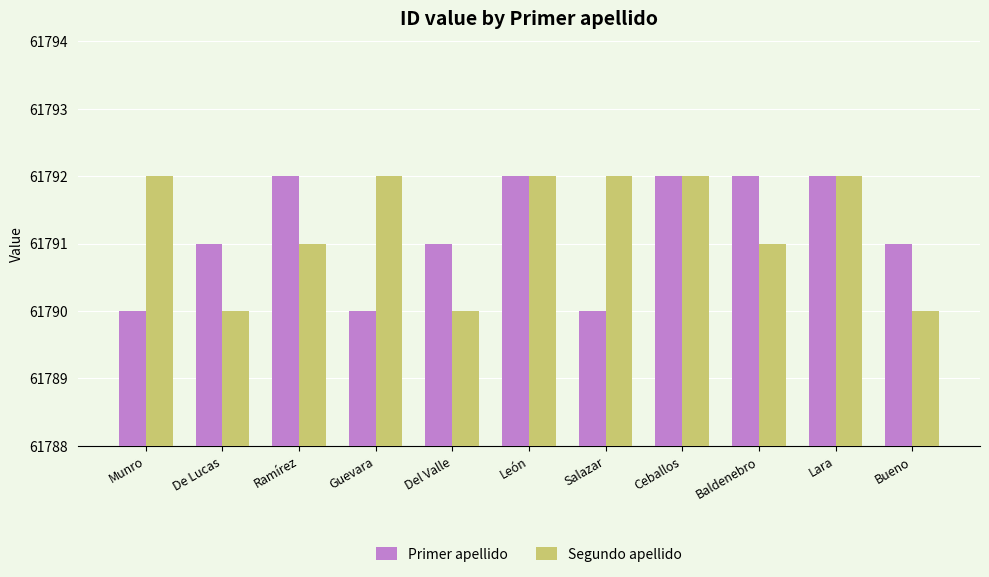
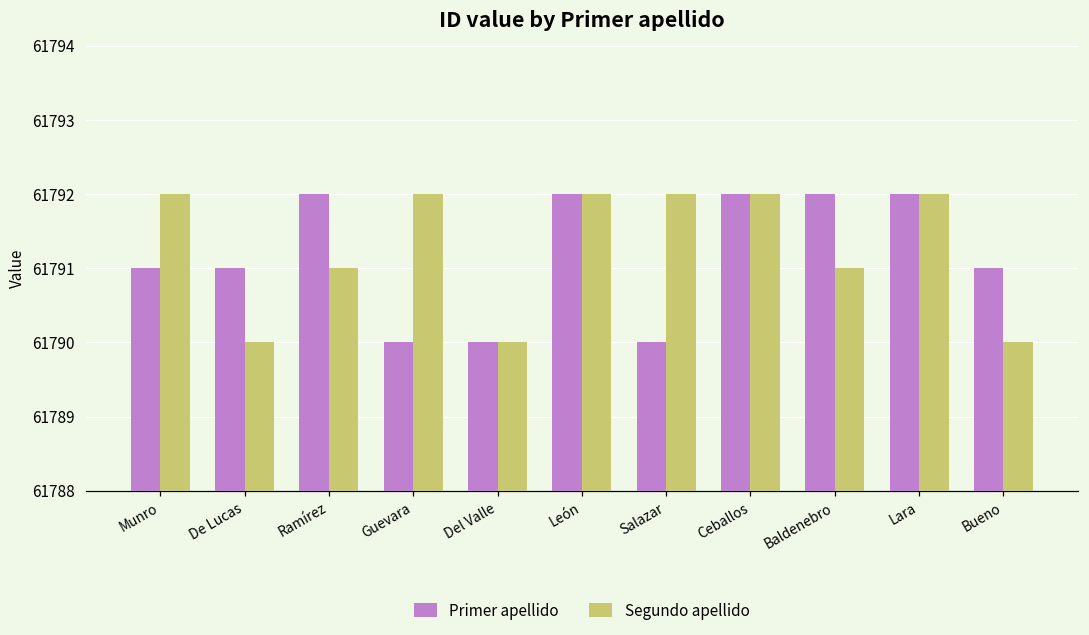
  {
    "Primer apellido": {
-     "Munro": 61790,
+     "Munro": 61791,
      "De Lucas": 61791,
      "Ramírez": 61792,
      "Guevara": 61790,
-     "Del Valle": 61791,
+     "Del Valle": 61790,
      "León": 61792,
      "Salazar": 61790,
      "Ceballos": 61792,
      "Baldenebro": 61792,
      "Lara": 61792,
      "Bueno": 61791
    },
    "Segundo apellido": {
      "Munro": 61792,
      "De Lucas": 61790,
      "Ramírez": 61791,
      "Guevara": 61792,
      "Del Valle": 61790,
      "León": 61792,
      "Salazar": 61792,
      "Ceballos": 61792,
      "Baldenebro": 61791,
      "Lara": 61792,
      "Bueno": 61790
    }
  }
